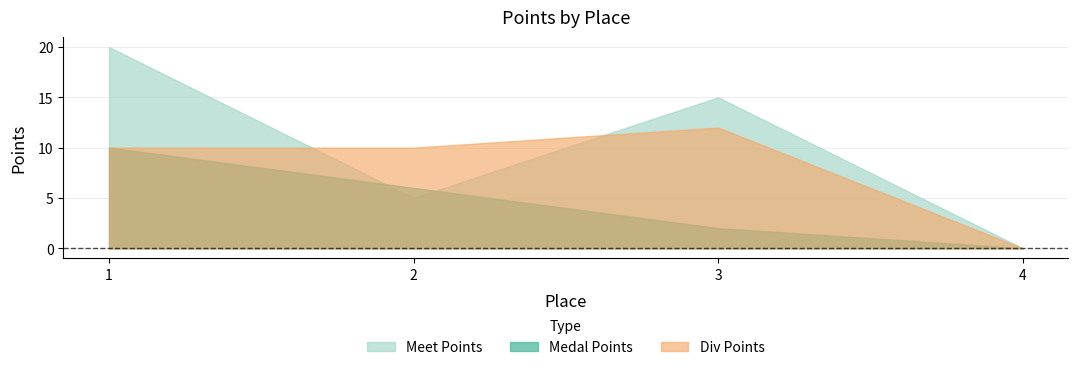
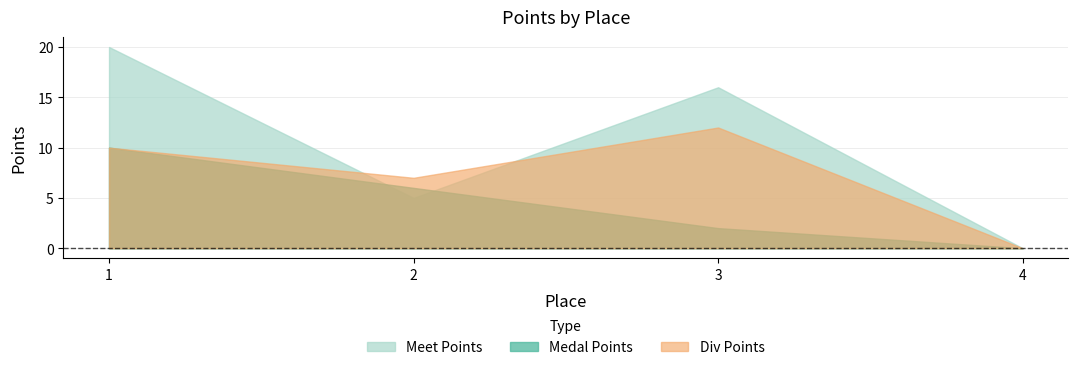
  {
    "Meet Points": {
      "1": 20,
      "2": 5,
-     "3": 15
+     "3": 16
    },
    "Medal Points": {
      "2": 6,
      "3": 2
    },
    "Div Points": {
-     "2": 10,
+     "2": 7,
      "3": 12
    }
  }
